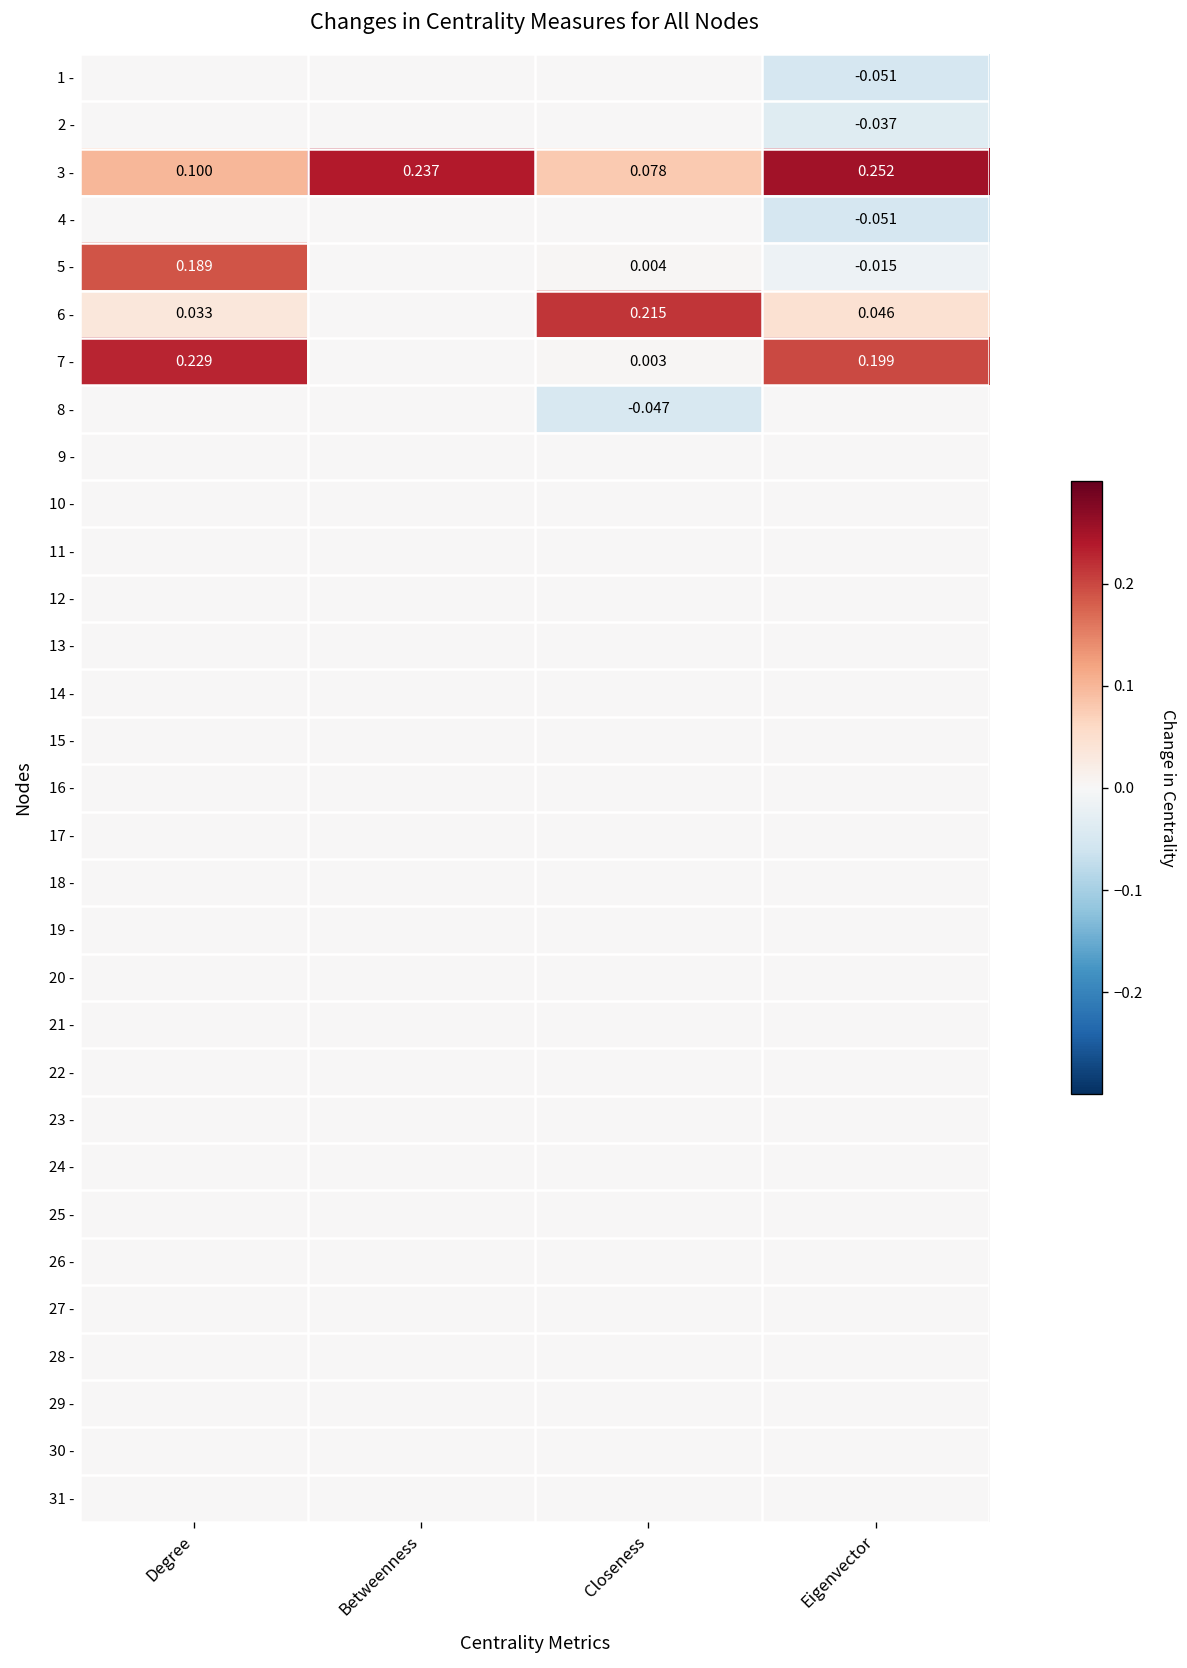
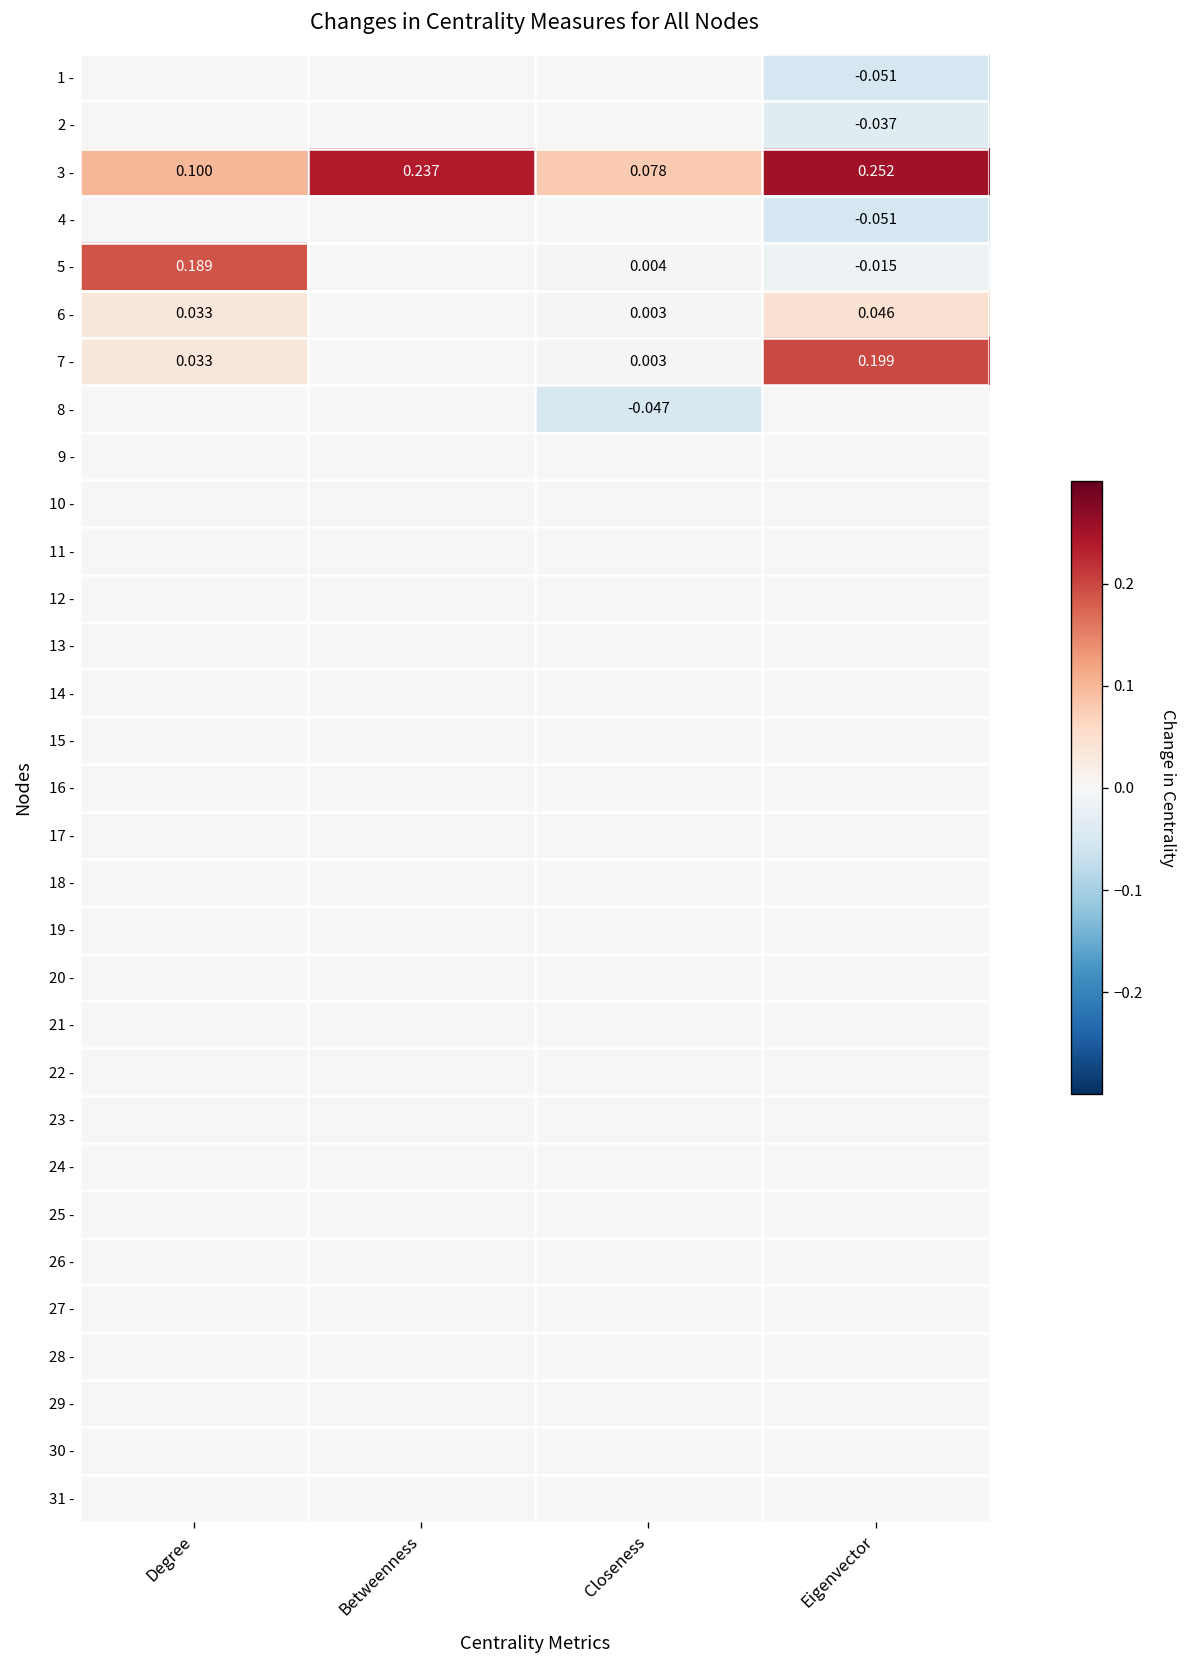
  {
    "1 -": {
      "Eigenvector": -0.051
    },
    "2 -": {
      "Eigenvector": -0.037
    },
    "3 -": {
      "Degree": 0.100,
      "Betweenness": 0.237,
      "Closeness": 0.078,
      "Eigenvector": 0.252
    },
    "4 -": {
      "Eigenvector": -0.051
    },
    "5 -": {
      "Degree": 0.189,
      "Closeness": 0.004,
      "Eigenvector": -0.015
    },
    "6 -": {
      "Degree": 0.033,
-     "Closeness": 0.215,
+     "Closeness": 0.003,
      "Eigenvector": 0.046
    },
    "7 -": {
-     "Degree": 0.229,
+     "Degree": 0.033,
      "Closeness": 0.003,
      "Eigenvector": 0.199
    },
    "8 -": {
      "Closeness": -0.047
    }
  }
